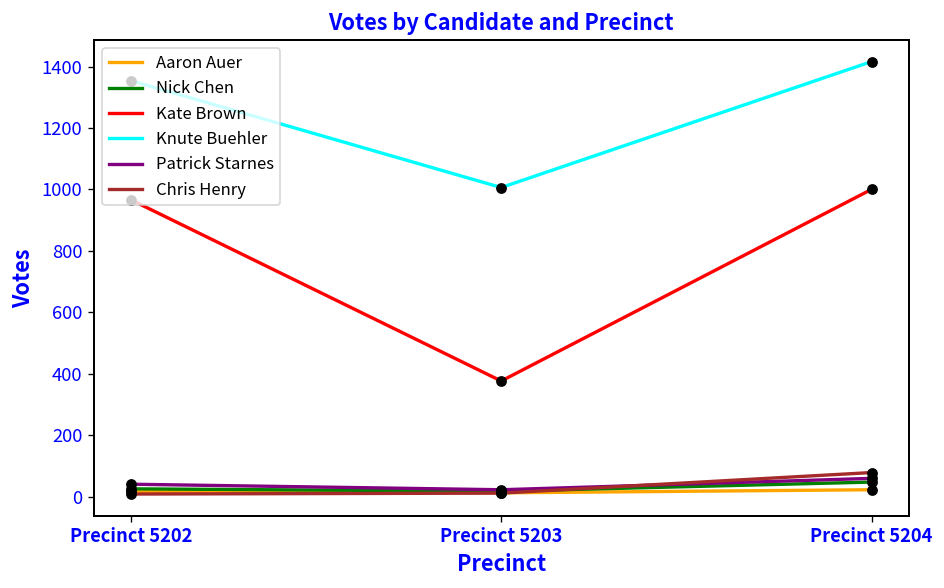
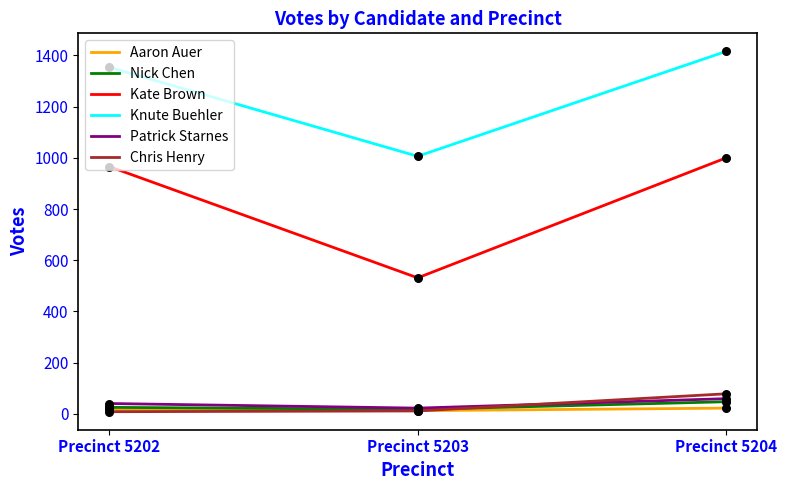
  {
    "Aaron Auer": {
      "Precinct 5204": 20
    },
    "Nick Chen": {
      "Precinct 5204": 50
    },
    "Kate Brown": {
-     "Precinct 5203": 380,
+     "Precinct 5203": 530,
      "Precinct 5204": 1000
    },
    "Knute Buehler": {
      "Precinct 5203": 1010,
      "Precinct 5204": 1420
    },
    "Patrick Starnes": {
      "Precinct 5202": 40,
      "Precinct 5204": 60
    },
    "Chris Henry": {
      "Precinct 5204": 80
    }
  }
